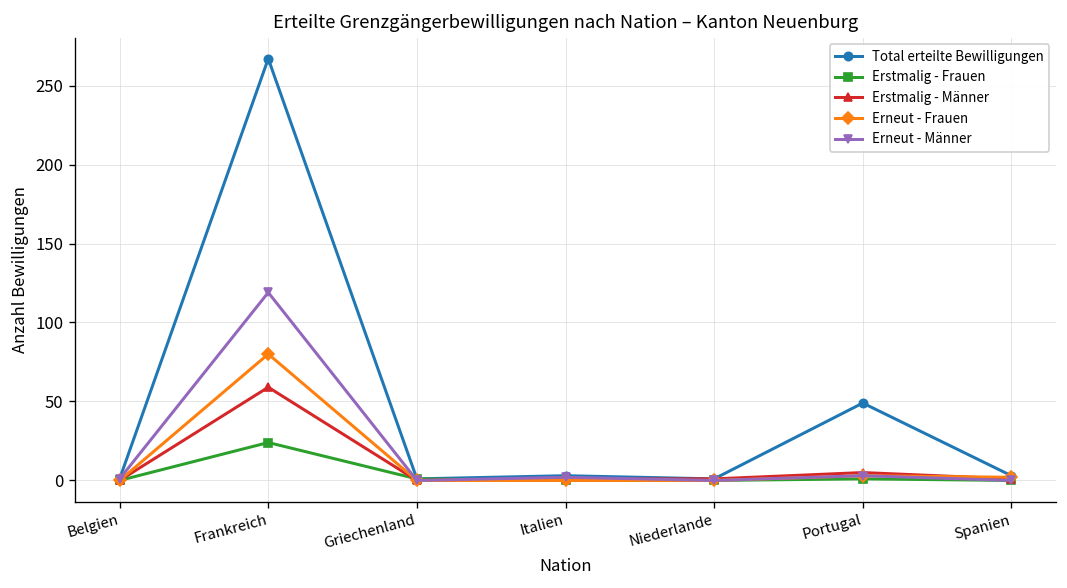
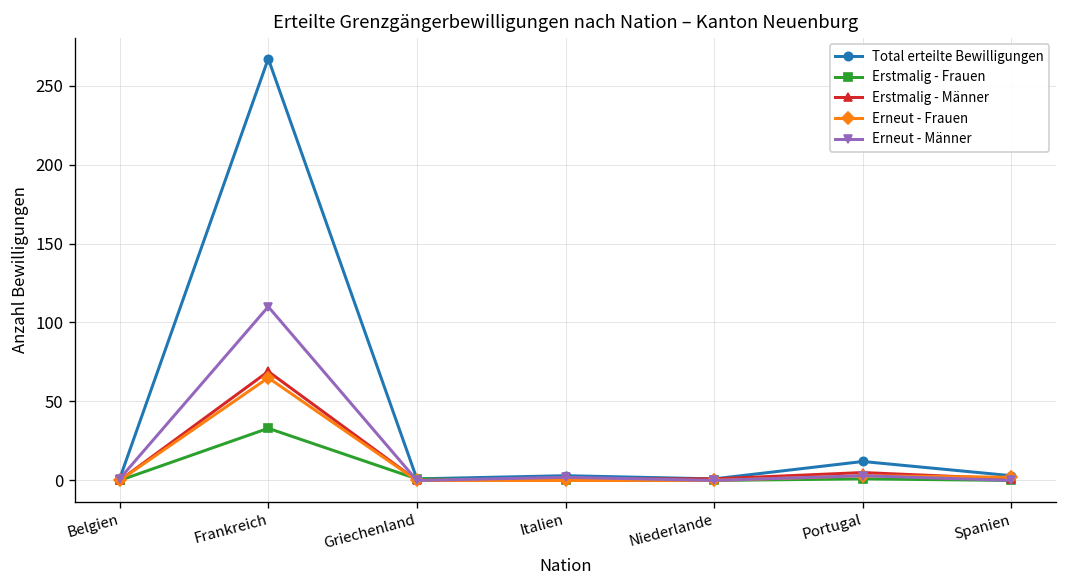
  {
    "Total erteilte Bewilligungen": {
      "Frankreich": 267,
-     "Portugal": 49
+     "Portugal": 12
    },
    "Erstmalig - Frauen": {
-     "Frankreich": 24,
+     "Frankreich": 33,
      "Portugal": 1
    },
    "Erstmalig - Männer": {
-     "Frankreich": 59,
+     "Frankreich": 69,
      "Portugal": 5
    },
    "Erneut - Frauen": {
-     "Frankreich": 80
+     "Frankreich": 65
    },
    "Erneut - Männer": {
-     "Frankreich": 119
+     "Frankreich": 110
    }
  }
